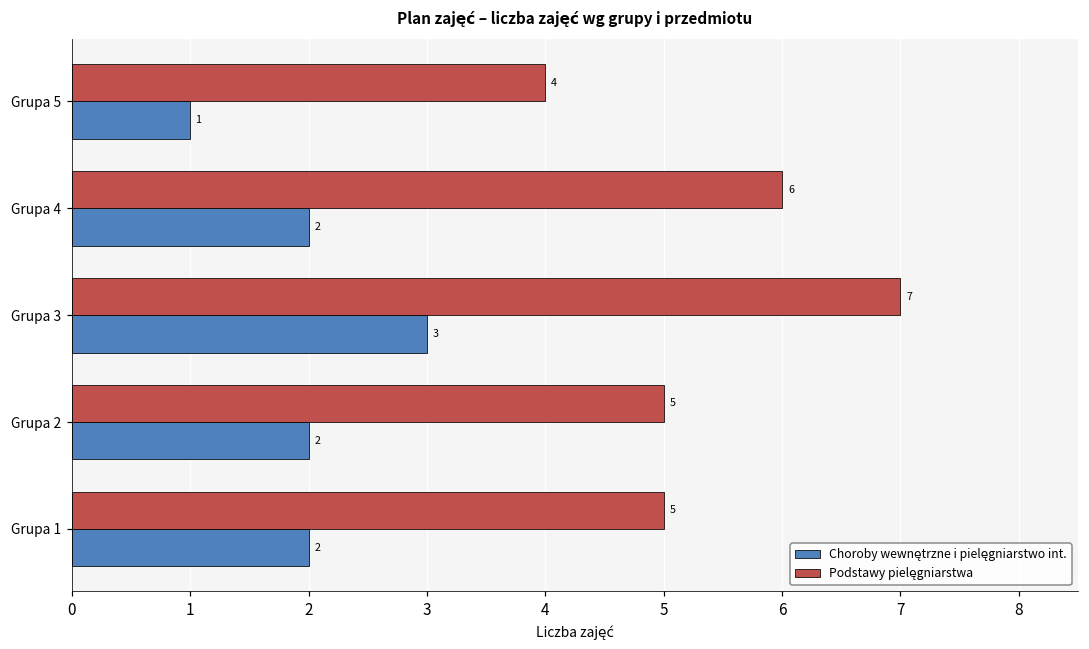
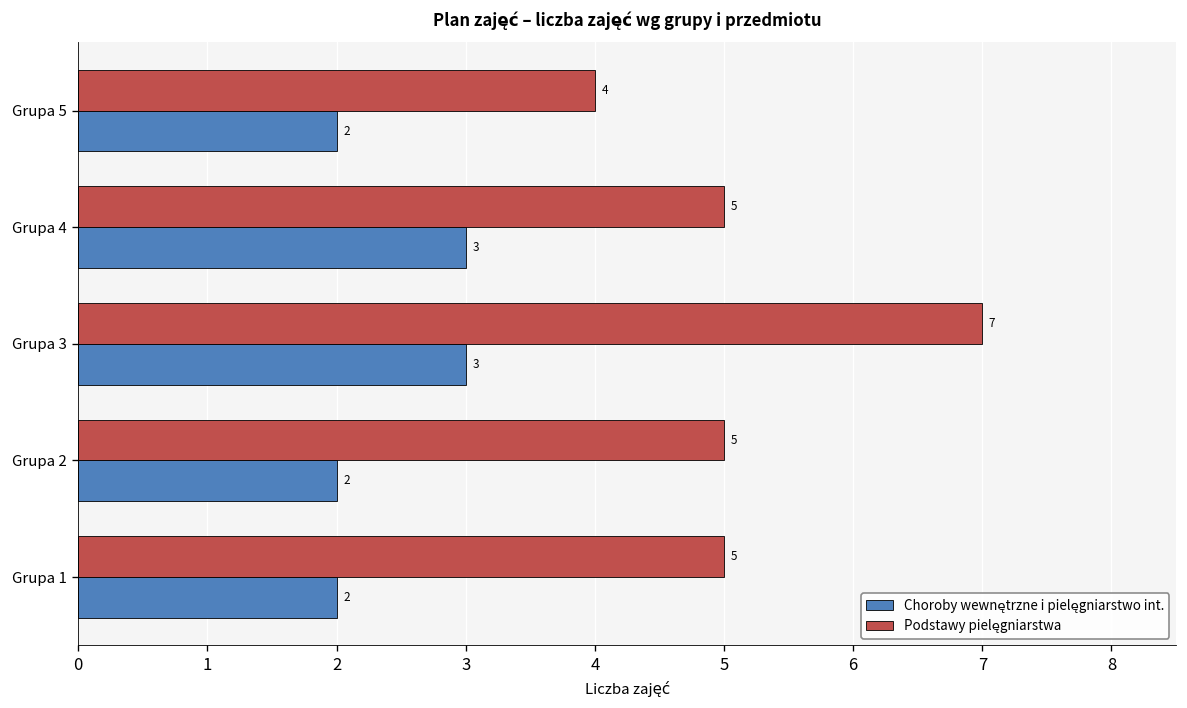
  {
    "Choroby wewnętrzne i pielęgniarstwo int.": {
-     "Grupa 5": 1,
-     "Grupa 4": 2,
+     "Grupa 5": 2,
+     "Grupa 4": 3,
      "Grupa 3": 3,
      "Grupa 2": 2,
      "Grupa 1": 2
    },
    "Podstawy pielęgniarstwa": {
      "Grupa 5": 4,
-     "Grupa 4": 6,
+     "Grupa 4": 5,
      "Grupa 3": 7,
      "Grupa 2": 5,
      "Grupa 1": 5
    }
  }
